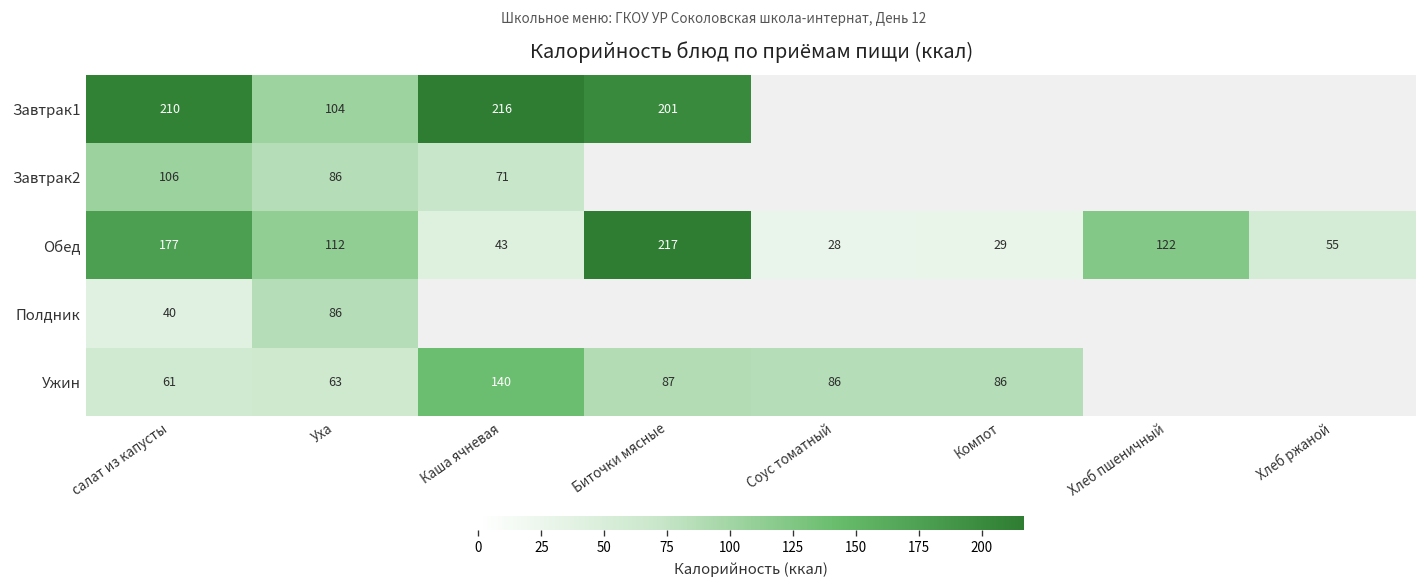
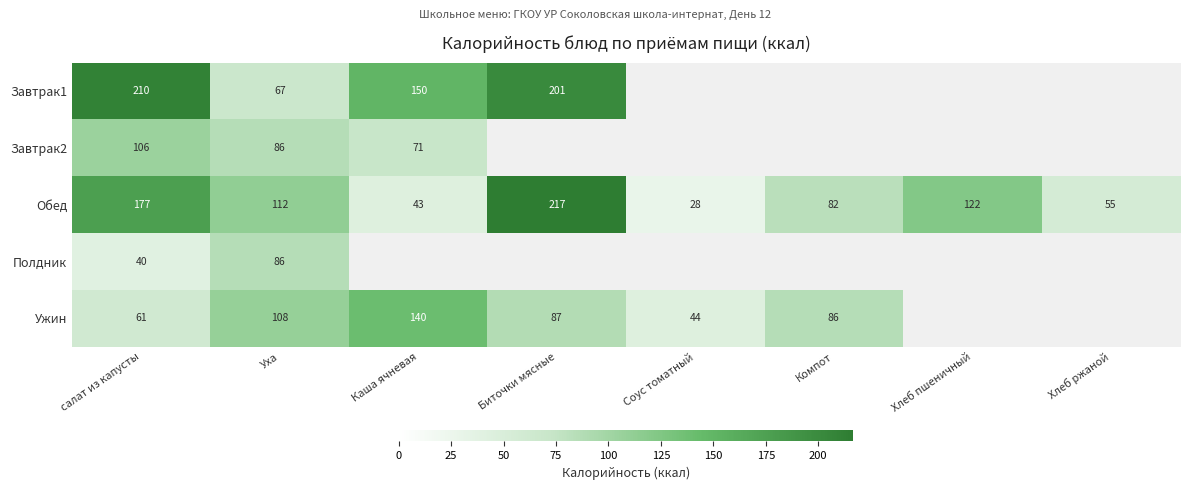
  {
    "Завтрак1": {
      "салат из капусты": 210,
-     "Уха": 104,
-     "Каша ячневая": 216,
+     "Уха": 67,
+     "Каша ячневая": 150,
      "Биточки мясные": 201
    },
    "Завтрак2": {
      "салат из капусты": 106,
      "Уха": 86,
      "Каша ячневая": 71
    },
    "Обед": {
      "салат из капусты": 177,
      "Уха": 112,
      "Каша ячневая": 43,
      "Биточки мясные": 217,
      "Соус томатный": 28,
-     "Компот": 29,
+     "Компот": 82,
      "Хлеб пшеничный": 122,
      "Хлеб ржаной": 55
    },
    "Полдник": {
      "салат из капусты": 40,
      "Уха": 86
    },
    "Ужин": {
      "салат из капусты": 61,
-     "Уха": 63,
+     "Уха": 108,
      "Каша ячневая": 140,
      "Биточки мясные": 87,
-     "Соус томатный": 86,
+     "Соус томатный": 44,
      "Компот": 86
    }
  }
